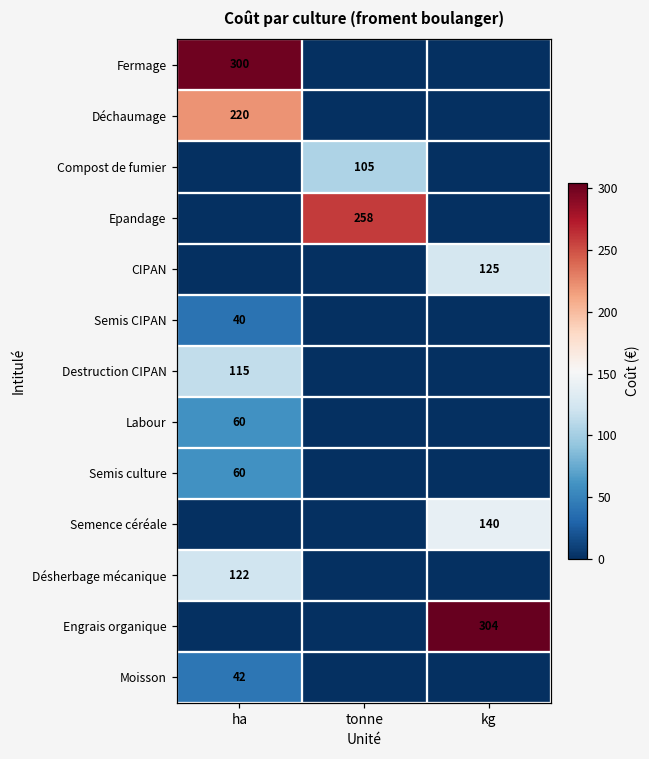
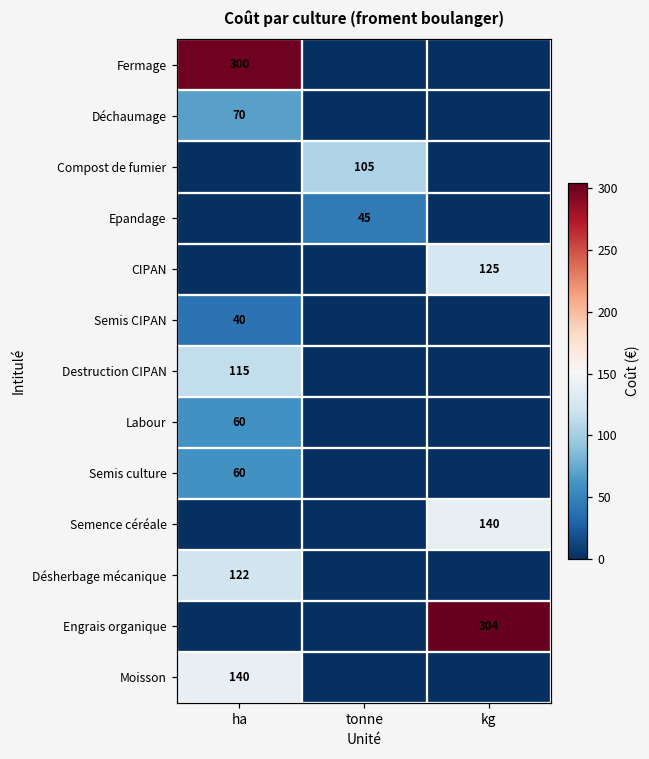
  {
    "Fermage": {
      "ha": 300
    },
    "Déchaumage": {
-     "ha": 220
+     "ha": 70
    },
    "Compost de fumier": {
      "tonne": 105
    },
    "Epandage": {
-     "tonne": 258
+     "tonne": 45
    },
    "CIPAN": {
      "kg": 125
    },
    "Semis CIPAN": {
      "ha": 40
    },
    "Destruction CIPAN": {
      "ha": 115
    },
    "Labour": {
      "ha": 60
    },
    "Semis culture": {
      "ha": 60
    },
    "Semence céréale": {
      "kg": 140
    },
    "Désherbage mécanique": {
      "ha": 122
    },
    "Engrais organique": {
      "kg": 304
    },
    "Moisson": {
-     "ha": 42
+     "ha": 140
    }
  }
